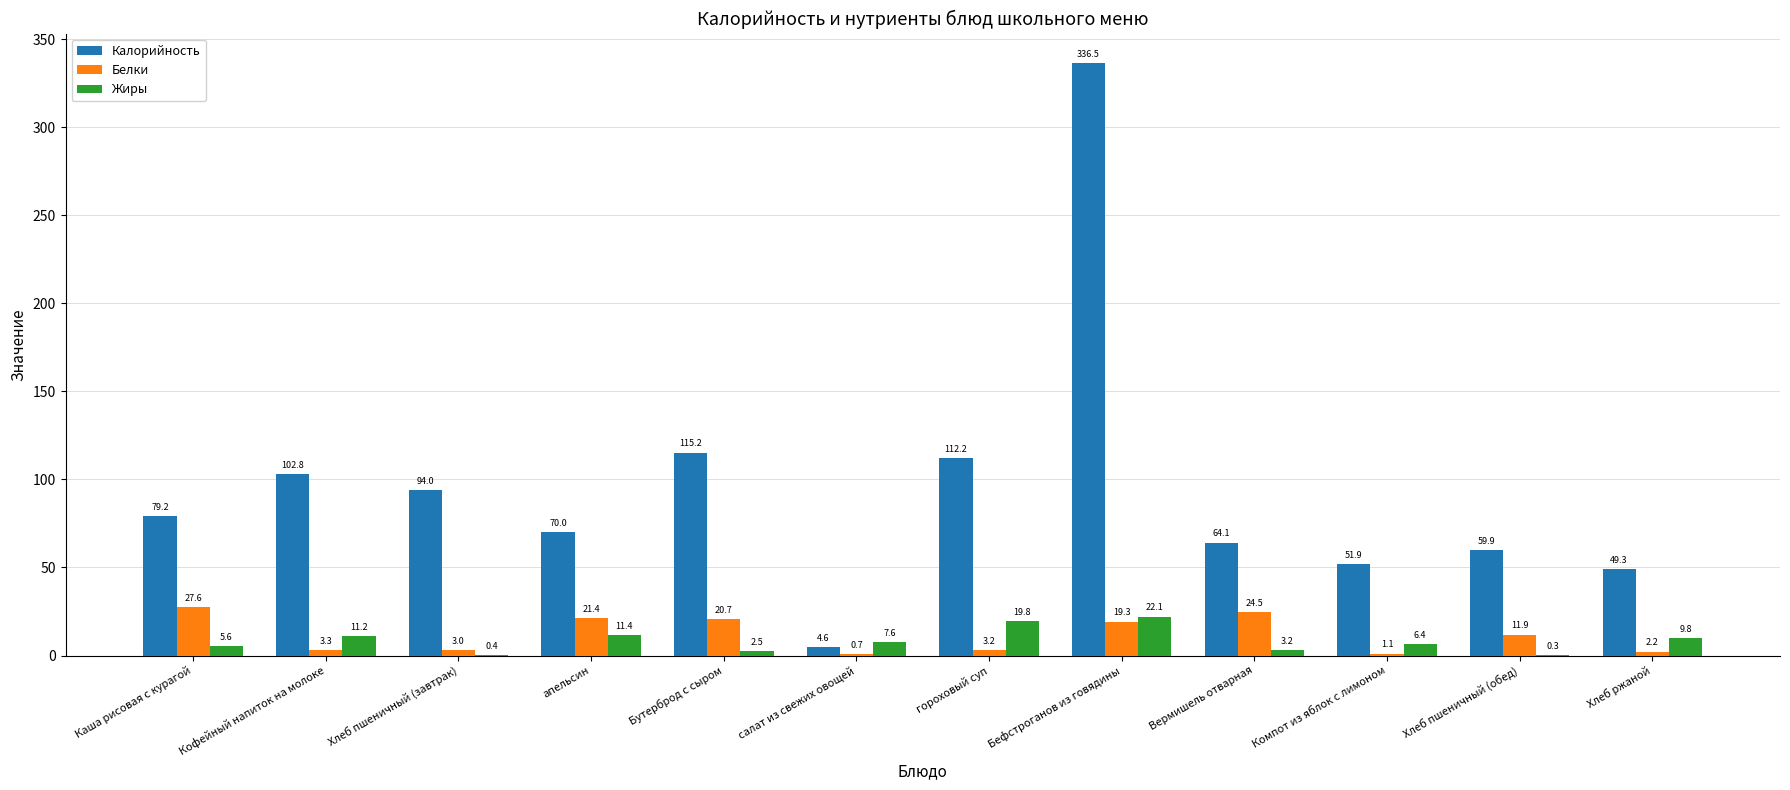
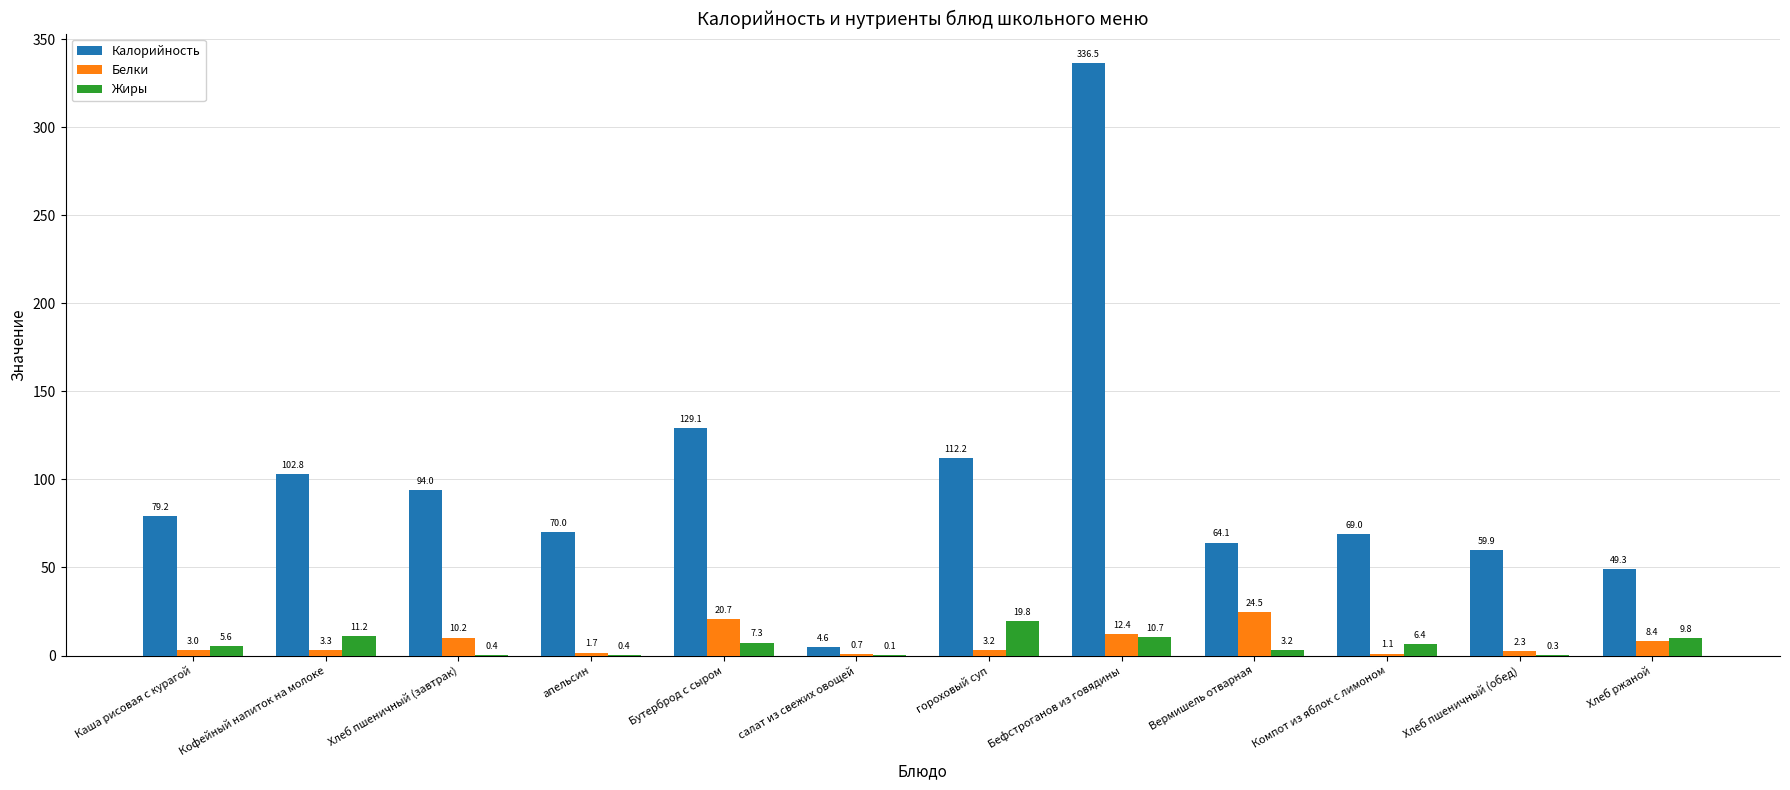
  {
    "Калорийность": {
      "Каша рисовая с курагой": 79.2,
      "Кофейный напиток на молоке": 102.8,
      "Хлеб пшеничный (завтрак)": 94.0,
      "апельсин": 70.0,
-     "Бутерброд с сыром": 115.2,
+     "Бутерброд с сыром": 129.1,
      "салат из свежих овощей": 4.6,
      "гороховый суп": 112.2,
      "Бефстроганов из говядины": 336.5,
      "Вермишель отварная": 64.1,
-     "Компот из яблок с лимоном": 51.9,
+     "Компот из яблок с лимоном": 69.0,
      "Хлеб пшеничный (обед)": 59.9,
      "Хлеб ржаной": 49.3
    },
    "Белки": {
-     "Каша рисовая с курагой": 27.6,
+     "Каша рисовая с курагой": 3.0,
      "Кофейный напиток на молоке": 3.3,
-     "Хлеб пшеничный (завтрак)": 3.0,
-     "апельсин": 21.4,
+     "Хлеб пшеничный (завтрак)": 10.2,
+     "апельсин": 1.7,
      "Бутерброд с сыром": 20.7,
      "салат из свежих овощей": 0.7,
      "гороховый суп": 3.2,
-     "Бефстроганов из говядины": 19.3,
+     "Бефстроганов из говядины": 12.4,
      "Вермишель отварная": 24.5,
      "Компот из яблок с лимоном": 1.1,
-     "Хлеб пшеничный (обед)": 11.9,
-     "Хлеб ржаной": 2.2
+     "Хлеб пшеничный (обед)": 2.3,
+     "Хлеб ржаной": 8.4
    },
    "Жиры": {
      "Каша рисовая с курагой": 5.6,
      "Кофейный напиток на молоке": 11.2,
      "Хлеб пшеничный (завтрак)": 0.4,
-     "апельсин": 11.4,
-     "Бутерброд с сыром": 2.5,
-     "салат из свежих овощей": 7.6,
+     "апельсин": 0.4,
+     "Бутерброд с сыром": 7.3,
+     "салат из свежих овощей": 0.1,
      "гороховый суп": 19.8,
-     "Бефстроганов из говядины": 22.1,
+     "Бефстроганов из говядины": 10.7,
      "Вермишель отварная": 3.2,
      "Компот из яблок с лимоном": 6.4,
      "Хлеб пшеничный (обед)": 0.3,
      "Хлеб ржаной": 9.8
    }
  }
